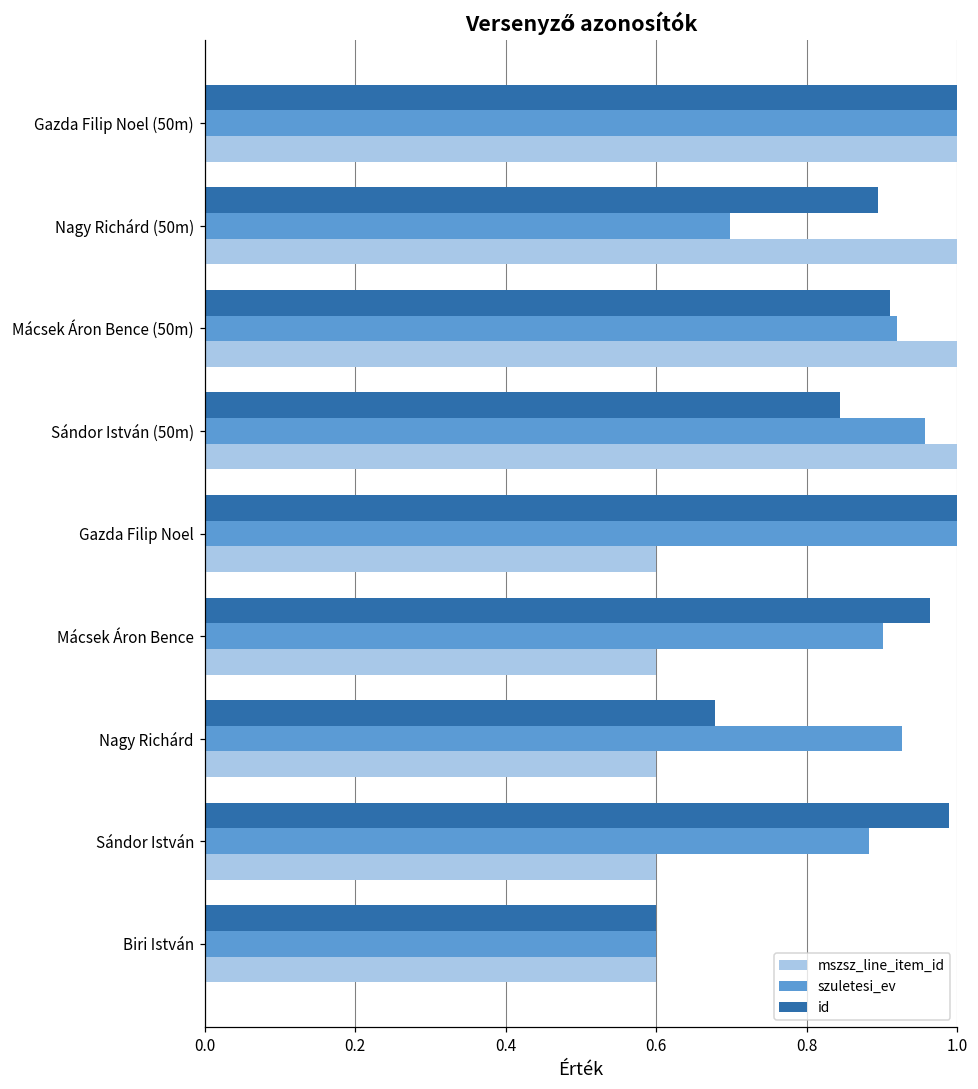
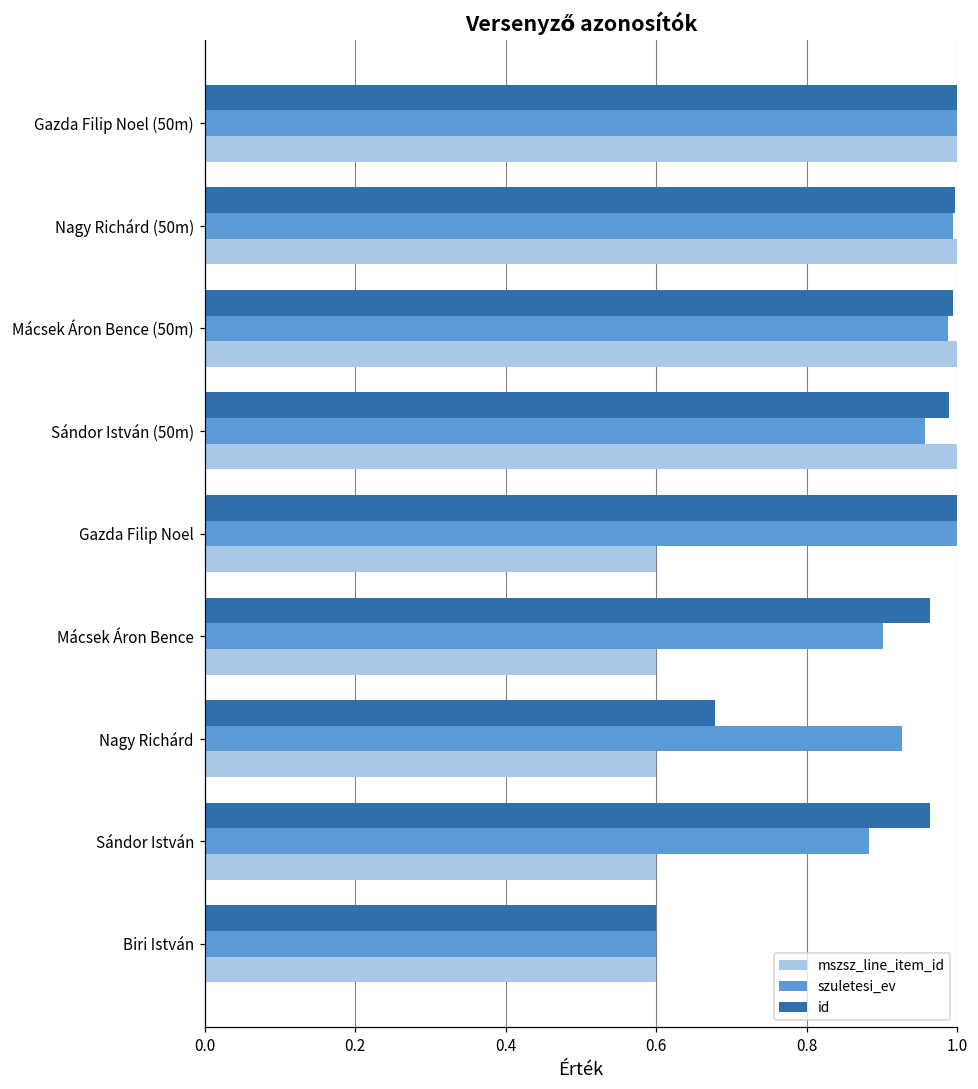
  {
    "mszsz_line_item_id": {
      "Gazda Filip Noel (50m)": 1.00,
      "Nagy Richárd (50m)": 1.00,
      "Mácsek Áron Bence (50m)": 1.00,
      "Sándor István (50m)": 1.00,
      "Gazda Filip Noel": 0.60,
      "Mácsek Áron Bence": 0.60,
      "Nagy Richárd": 0.60,
      "Sándor István": 0.60,
      "Biri István": 0.60
    },
    "szuletesi_ev": {
      "Gazda Filip Noel (50m)": 1.00,
-     "Nagy Richárd (50m)": 0.70,
-     "Mácsek Áron Bence (50m)": 0.92,
+     "Nagy Richárd (50m)": 0.99,
+     "Mácsek Áron Bence (50m)": 0.99,
      "Sándor István (50m)": 0.96,
      "Gazda Filip Noel": 1.00,
      "Mácsek Áron Bence": 0.90,
      "Nagy Richárd": 0.93,
      "Sándor István": 0.88,
      "Biri István": 0.60
    },
    "id": {
      "Gazda Filip Noel (50m)": 1.00,
-     "Nagy Richárd (50m)": 0.89,
-     "Mácsek Áron Bence (50m)": 0.91,
-     "Sándor István (50m)": 0.84,
+     "Nagy Richárd (50m)": 1.00,
+     "Mácsek Áron Bence (50m)": 0.99,
+     "Sándor István (50m)": 0.99,
      "Gazda Filip Noel": 1.00,
      "Mácsek Áron Bence": 0.96,
      "Nagy Richárd": 0.68,
-     "Sándor István": 0.99,
+     "Sándor István": 0.96,
      "Biri István": 0.60
    }
  }
